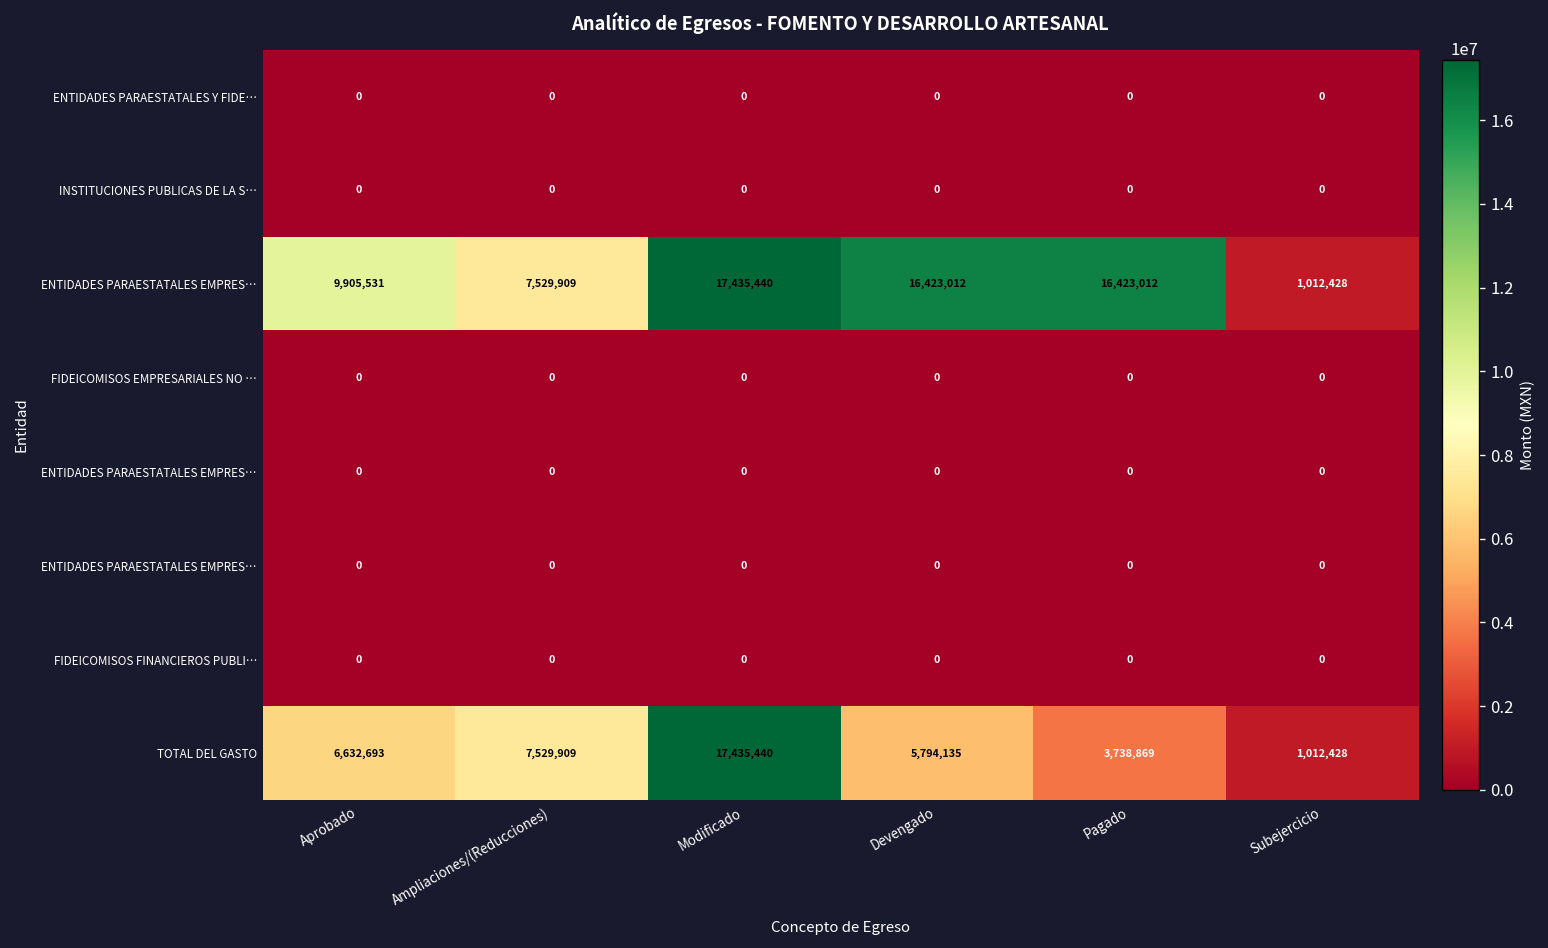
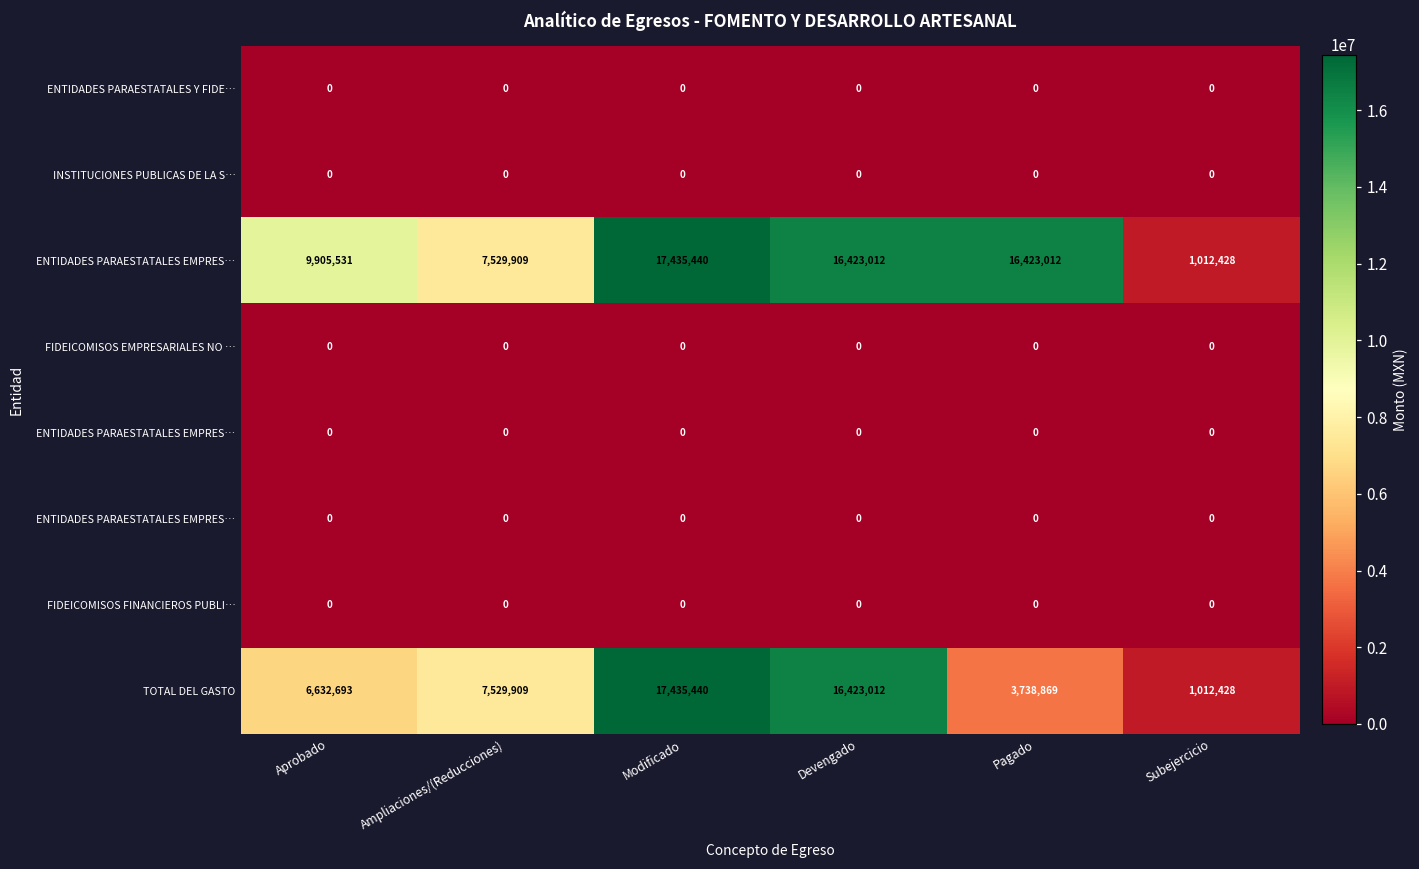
  {
    "ENTIDADES PARAESTATALES Y FIDE…": {
      "Aprobado": "0",
      "Ampliaciones/(Reducciones)": "0",
      "Modificado": "0",
      "Devengado": "0",
      "Pagado": "0",
      "Subejercicio": "0"
    },
    "INSTITUCIONES PUBLICAS DE LA S…": {
      "Aprobado": "0",
      "Ampliaciones/(Reducciones)": "0",
      "Modificado": "0",
      "Devengado": "0",
      "Pagado": "0",
      "Subejercicio": "0"
    },
    "FIDEICOMISOS EMPRESARIALES NO …": {
      "Aprobado": "0",
      "Ampliaciones/(Reducciones)": "0",
      "Modificado": "0",
      "Devengado": "0",
      "Pagado": "0",
      "Subejercicio": "0"
    },
    "FIDEICOMISOS FINANCIEROS PUBLI…": {
      "Aprobado": "0",
      "Ampliaciones/(Reducciones)": "0",
      "Modificado": "0",
      "Devengado": "0",
      "Pagado": "0",
      "Subejercicio": "0"
    },
    "TOTAL DEL GASTO": {
      "Aprobado": "6,632,693",
      "Ampliaciones/(Reducciones)": "7,529,909",
      "Modificado": "17,435,440",
-     "Devengado": "5,794,135",
+     "Devengado": "16,423,012",
      "Pagado": "3,738,869",
      "Subejercicio": "1,012,428"
    }
  }
